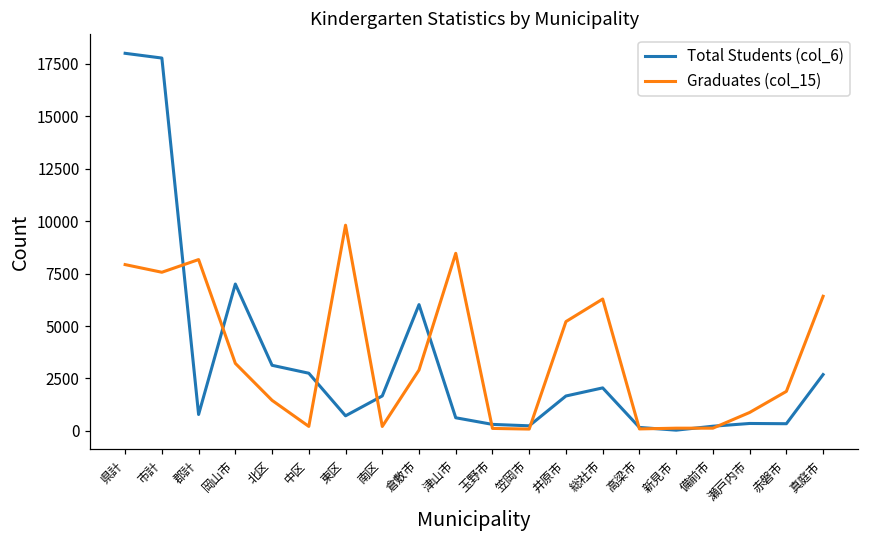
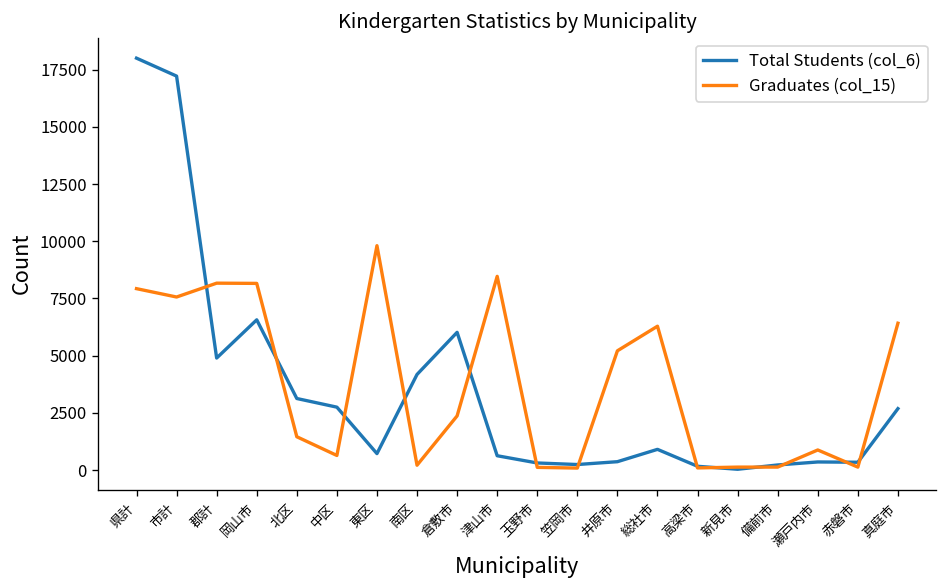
  {
    "Total Students (col_6)": {
      "県計": 18000,
-     "市計": 17800,
-     "郡計": 800,
-     "岡山市": 7000,
+     "市計": 17200,
+     "郡計": 4900,
+     "岡山市": 6600,
      "北区": 3100,
      "中区": 2800,
      "東区": 700,
-     "南区": 1700,
+     "南区": 4200,
      "倉敷市": 6000,
      "津山市": 600,
      "玉野市": 300,
      "笠岡市": 200,
-     "井原市": 1700,
-     "総社市": 2100,
+     "井原市": 400,
+     "総社市": 900,
      "瀬戸内市": 400,
      "赤磐市": 300,
      "真庭市": 2700
    },
    "Graduates (col_15)": {
      "県計": 7900,
      "市計": 7600,
      "郡計": 8200,
-     "岡山市": 3200,
+     "岡山市": 8200,
      "北区": 1500,
-     "中区": 200,
+     "中区": 600,
      "東区": 9800,
      "南区": 200,
-     "倉敷市": 2900,
+     "倉敷市": 2400,
      "津山市": 8500,
      "玉野市": 100,
      "笠岡市": 100,
      "井原市": 5200,
      "総社市": 6300,
      "瀬戸内市": 900,
-     "赤磐市": 1900,
+     "赤磐市": 100,
      "真庭市": 6400
    }
  }
